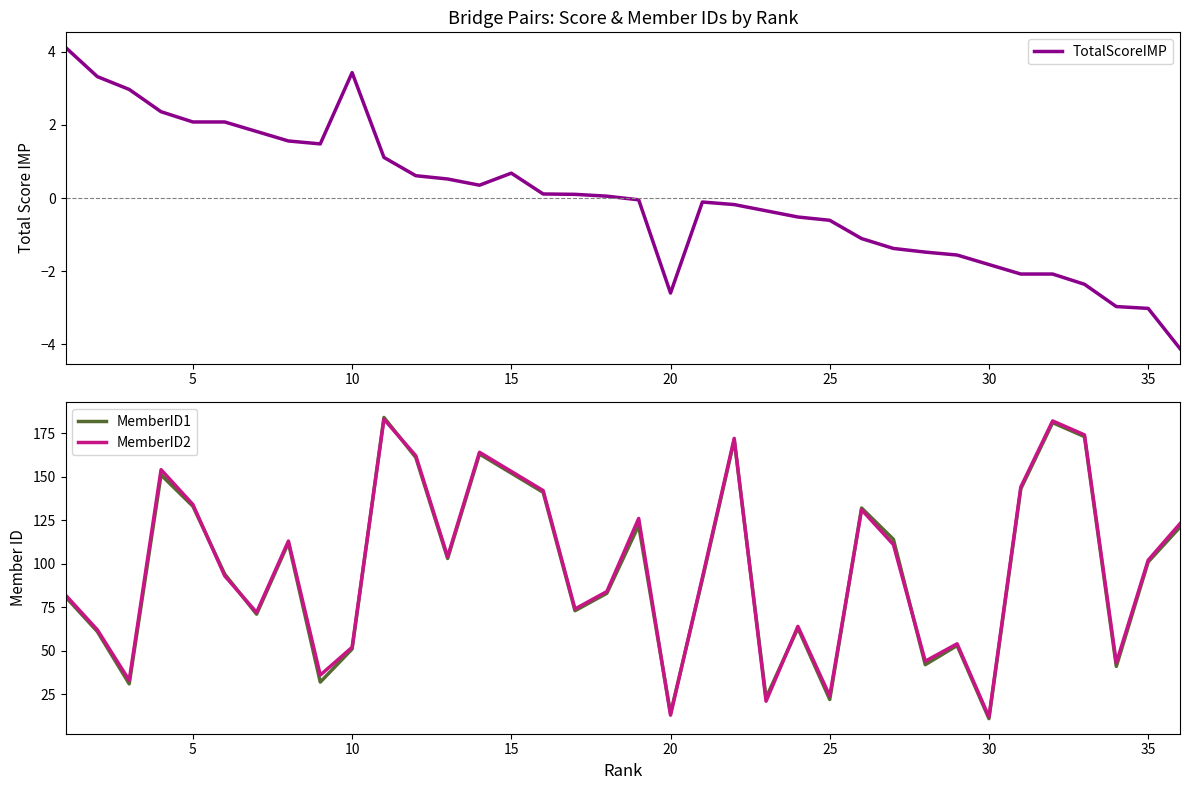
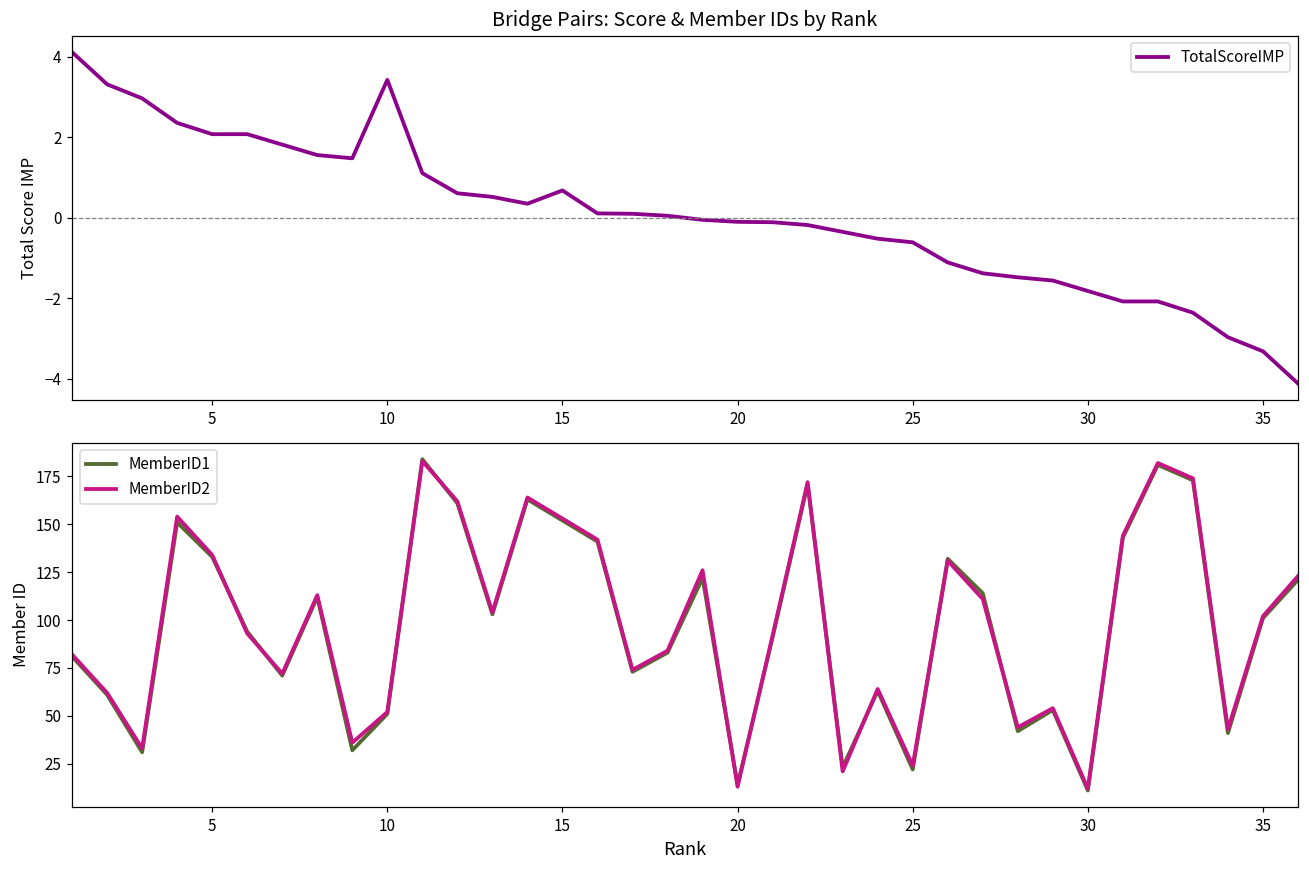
  {
    "Bridge Pairs: Score & Member IDs by Rank": {
      "5": 2.1,
      "10": 3.4,
      "15": 0.7,
-     "20": -2.6,
+     "20": -0.1,
      "25": -0.6,
      "30": -1.8,
-     "35": -3.0
+     "35": -3.3
    }
  }
